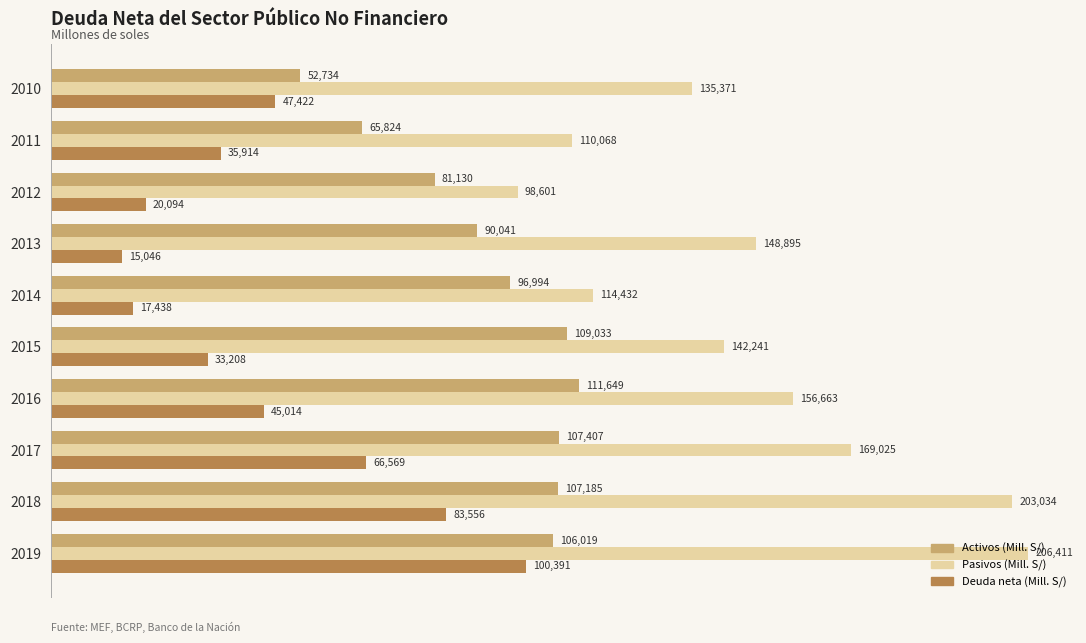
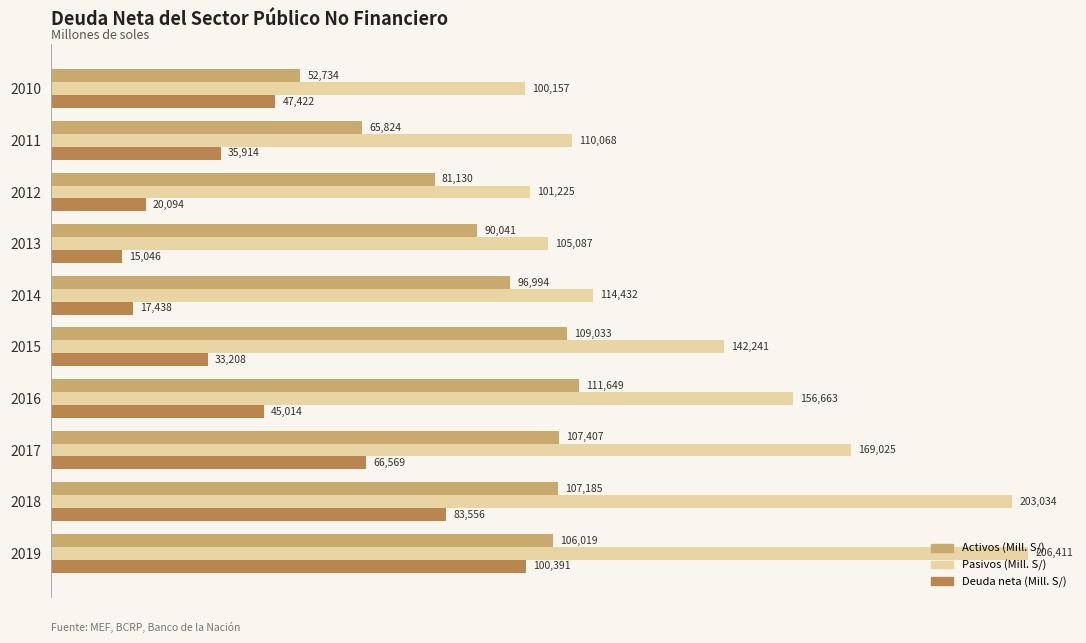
  {
    "Pasivos (Mill. S/)": {
-     "2010": "135,371",
+     "2010": "100,157",
      "2011": "110,068",
-     "2012": "98,601",
-     "2013": "148,895",
+     "2012": "101,225",
+     "2013": "105,087",
      "2014": "114,432",
      "2015": "142,241",
      "2016": "156,663",
      "2017": "169,025",
      "2018": "203,034",
      "2019": "206,411"
    }
  }
